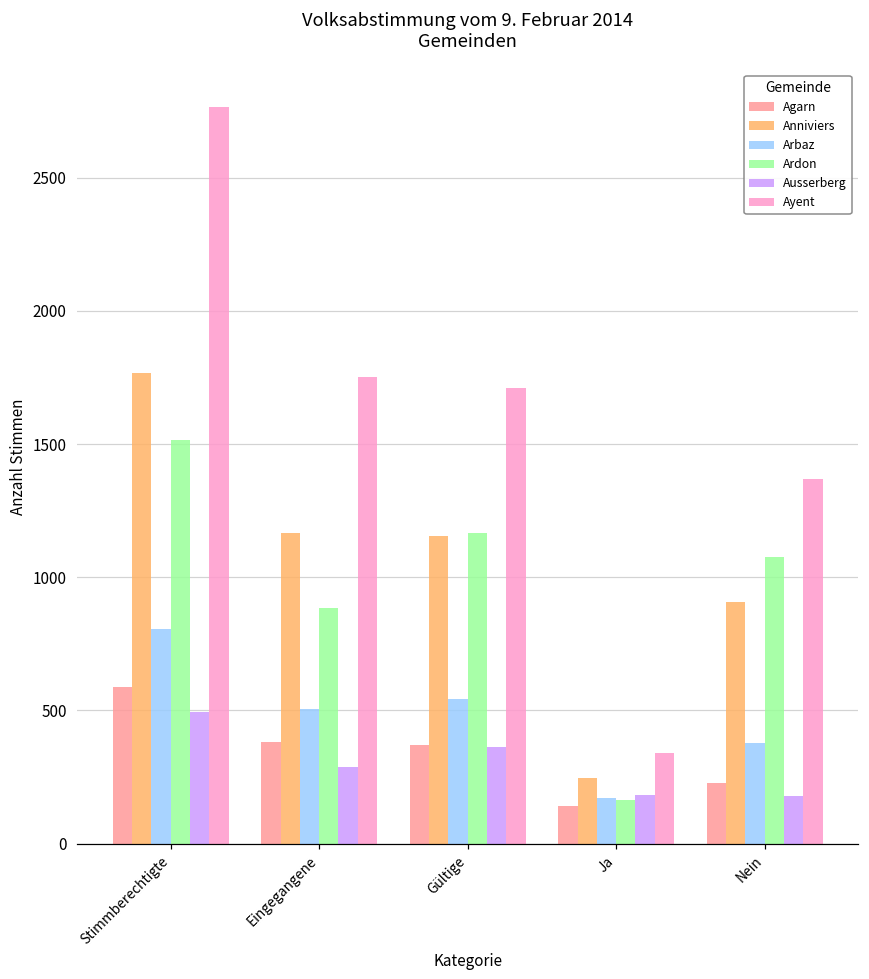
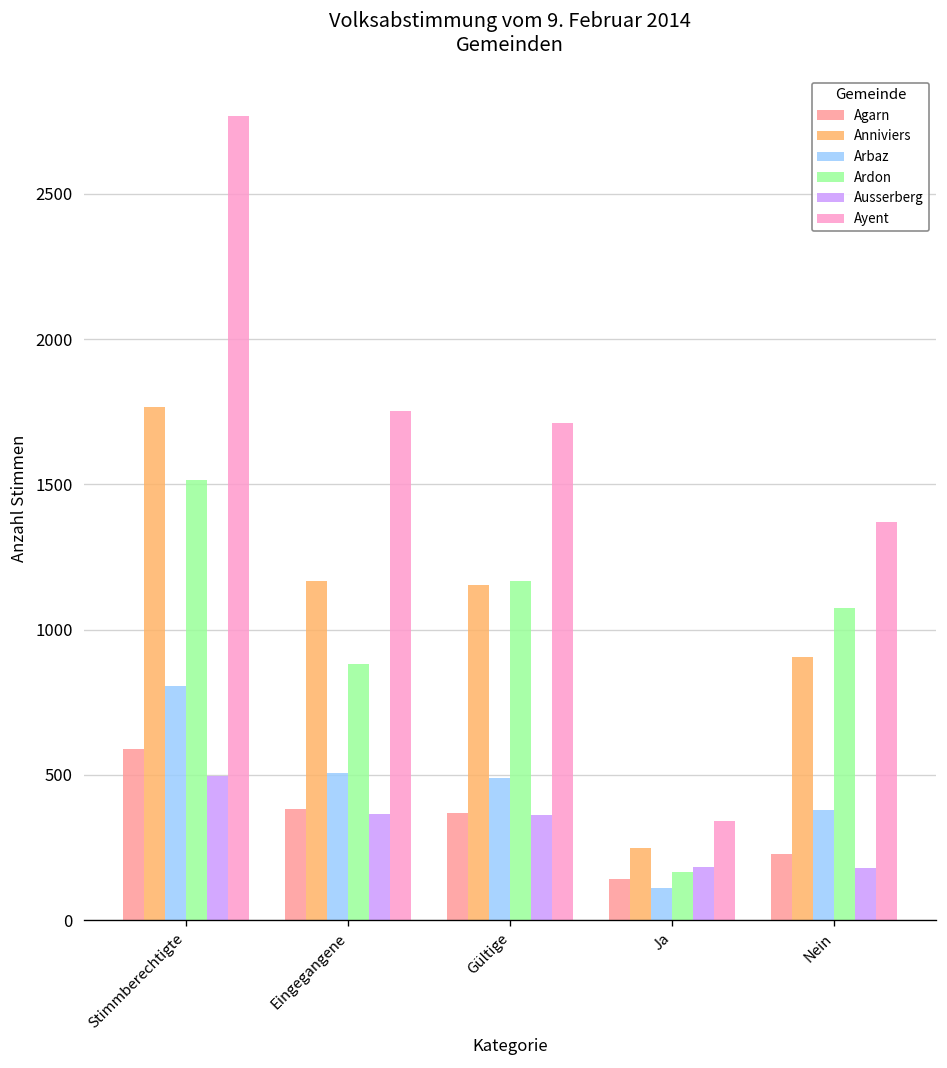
  {
    "Arbaz": {
      "Stimmberechtigte": 810,
      "Eingegangene": 510,
-     "Gültige": 540,
-     "Ja": 170,
+     "Gültige": 490,
+     "Ja": 110,
      "Nein": 380
    },
    "Ardon": {
      "Stimmberechtigte": 1510,
      "Eingegangene": 880,
      "Gültige": 1170,
      "Ja": 170,
      "Nein": 1080
    },
    "Ausserberg": {
      "Stimmberechtigte": 500,
-     "Eingegangene": 290,
+     "Eingegangene": 370,
      "Gültige": 360,
      "Ja": 180,
      "Nein": 180
    }
  }
